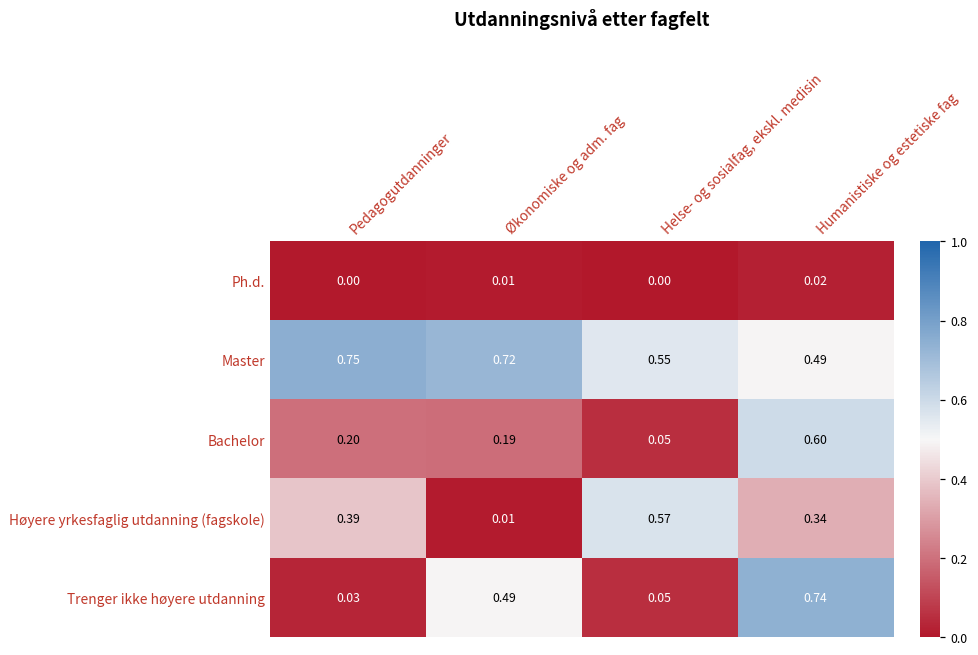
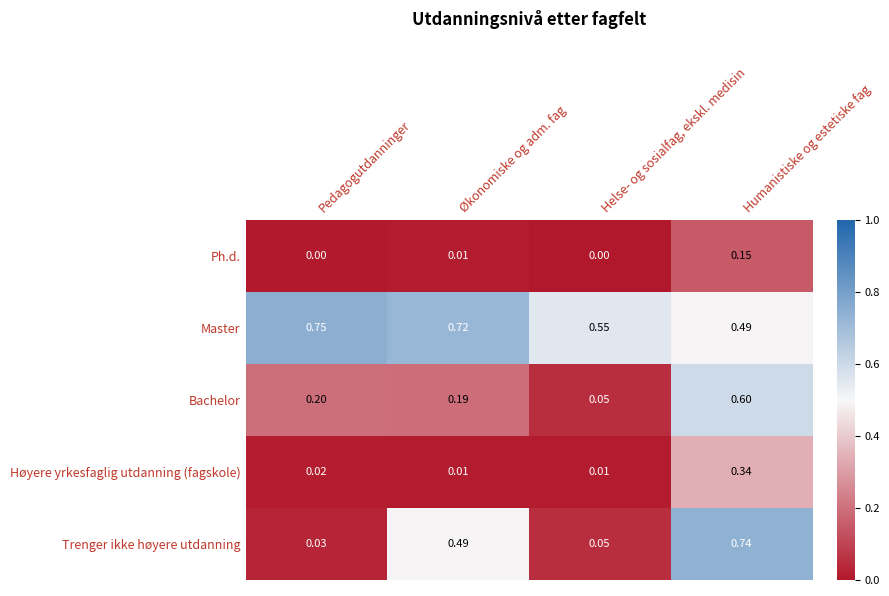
  {
    "Ph.d.": {
      "Pedagogutdanninger": 0.00,
      "Økonomiske og adm. fag": 0.01,
      "Helse- og sosialfag, ekskl. medisin": 0.00,
-     "Humanistiske og estetiske fag": 0.02
+     "Humanistiske og estetiske fag": 0.15
    },
    "Master": {
      "Pedagogutdanninger": 0.75,
      "Økonomiske og adm. fag": 0.72,
      "Helse- og sosialfag, ekskl. medisin": 0.55,
      "Humanistiske og estetiske fag": 0.49
    },
    "Bachelor": {
      "Pedagogutdanninger": 0.20,
      "Økonomiske og adm. fag": 0.19,
      "Helse- og sosialfag, ekskl. medisin": 0.05,
      "Humanistiske og estetiske fag": 0.60
    },
    "Høyere yrkesfaglig utdanning (fagskole)": {
-     "Pedagogutdanninger": 0.39,
+     "Pedagogutdanninger": 0.02,
      "Økonomiske og adm. fag": 0.01,
-     "Helse- og sosialfag, ekskl. medisin": 0.57,
+     "Helse- og sosialfag, ekskl. medisin": 0.01,
      "Humanistiske og estetiske fag": 0.34
    },
    "Trenger ikke høyere utdanning": {
      "Pedagogutdanninger": 0.03,
      "Økonomiske og adm. fag": 0.49,
      "Helse- og sosialfag, ekskl. medisin": 0.05,
      "Humanistiske og estetiske fag": 0.74
    }
  }
